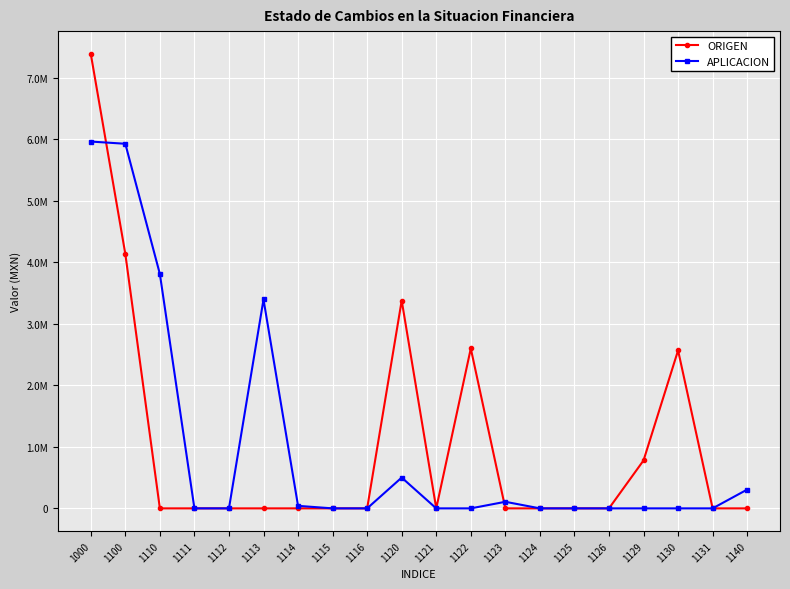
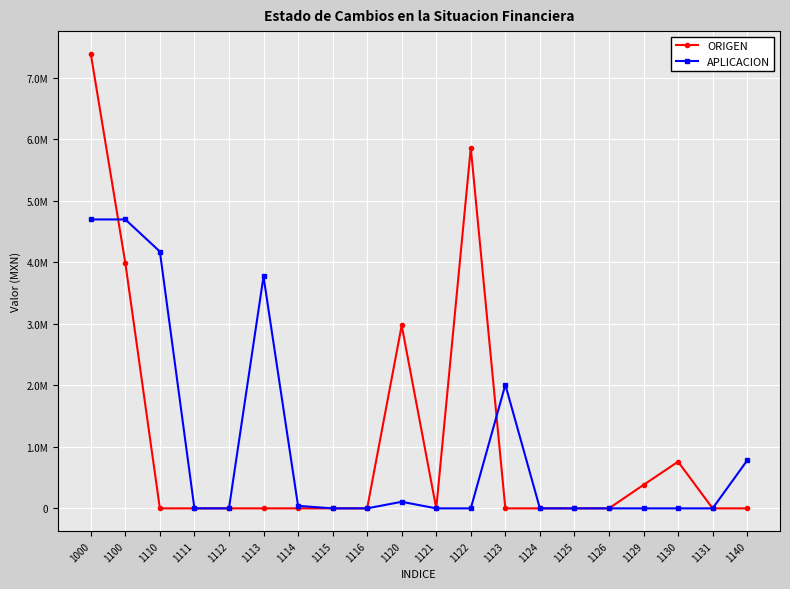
  {
    "ORIGEN": {
      "1000": 7400000,
-     "1100": 4100000,
+     "1100": 4000000,
      "1110": 0,
      "1113": 0,
-     "1120": 3400000,
-     "1122": 2600000,
+     "1120": 3000000,
+     "1122": 5900000,
      "1123": 0,
-     "1129": 800000,
-     "1130": 2600000,
+     "1129": 400000,
+     "1130": 800000,
      "1140": 0
    },
    "APLICACION": {
-     "1000": 6000000,
-     "1100": 5900000,
-     "1110": 3800000,
-     "1113": 3400000,
-     "1120": 500000,
+     "1000": 4700000,
+     "1100": 4700000,
+     "1110": 4200000,
+     "1113": 3800000,
+     "1120": 100000,
      "1122": 0,
-     "1123": 100000,
+     "1123": 2000000,
      "1129": 0,
      "1130": 0,
-     "1140": 300000
+     "1140": 800000
    }
  }
